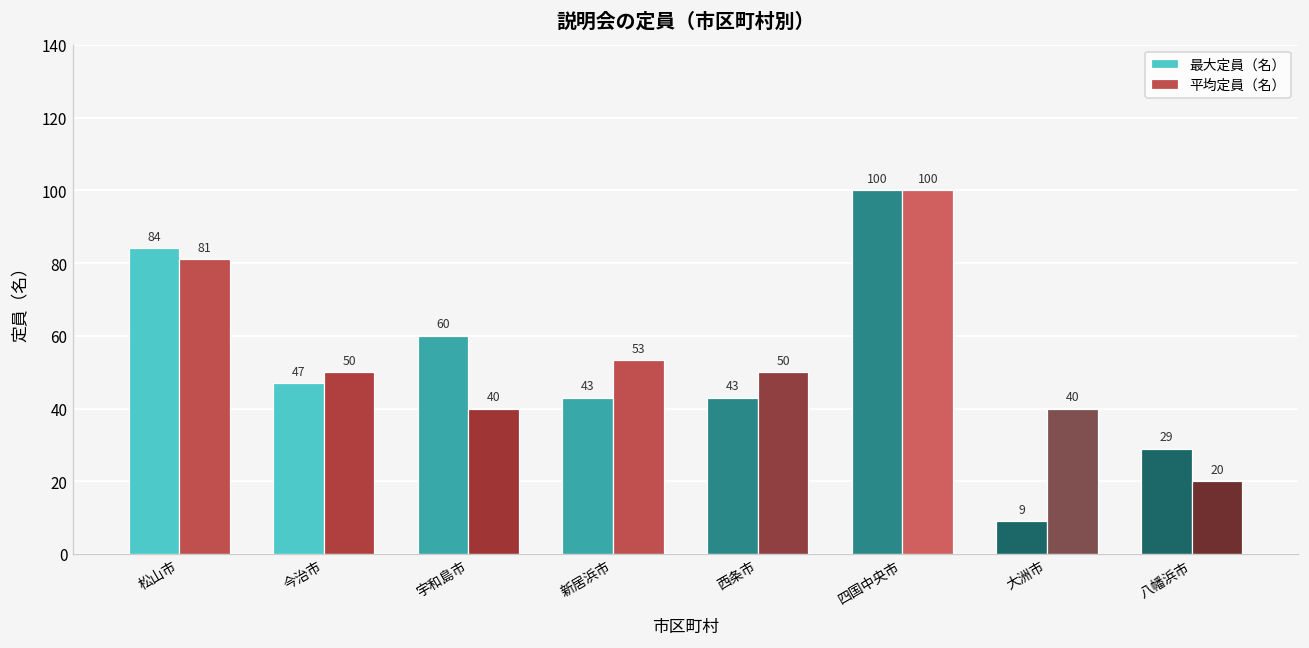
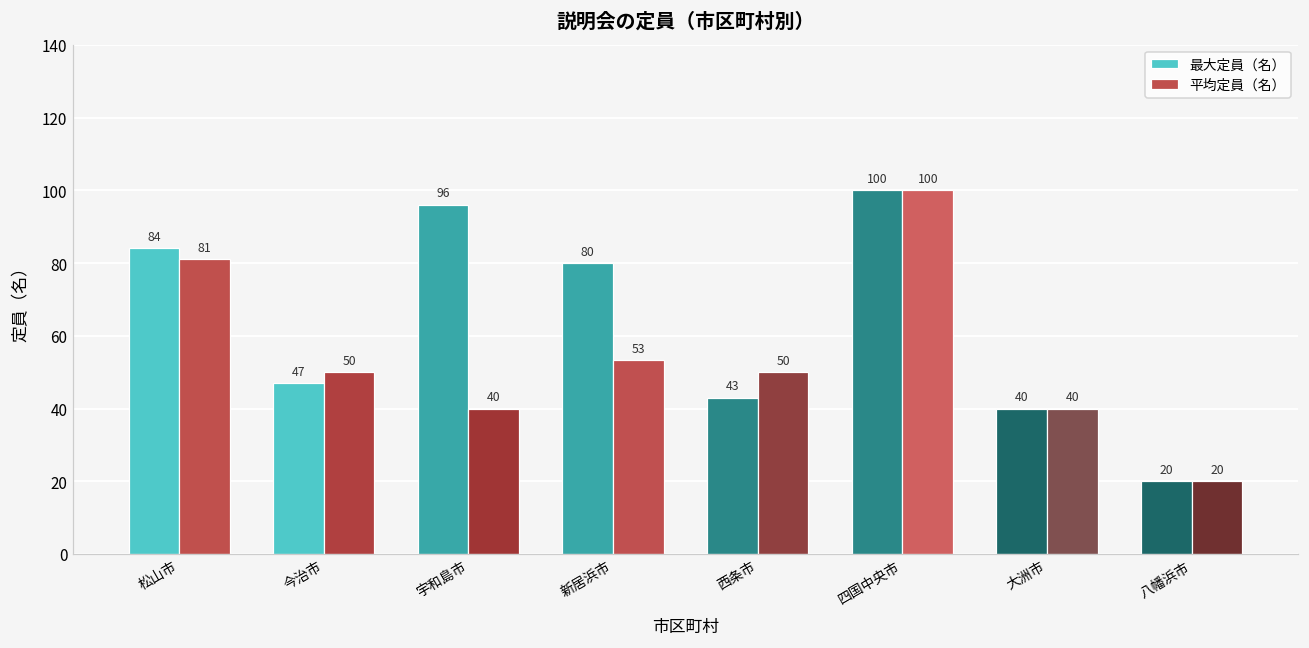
  {
    "最大定員（名）": {
      "松山市": 84,
      "今治市": 47,
-     "宇和島市": 60,
-     "新居浜市": 43,
+     "宇和島市": 96,
+     "新居浜市": 80,
      "西条市": 43,
      "四国中央市": 100,
-     "大洲市": 9,
-     "八幡浜市": 29
+     "大洲市": 40,
+     "八幡浜市": 20
    },
    "平均定員（名）": {
      "松山市": 81,
      "今治市": 50,
      "宇和島市": 40,
      "新居浜市": 53,
      "西条市": 50,
      "四国中央市": 100,
      "大洲市": 40,
      "八幡浜市": 20
    }
  }
